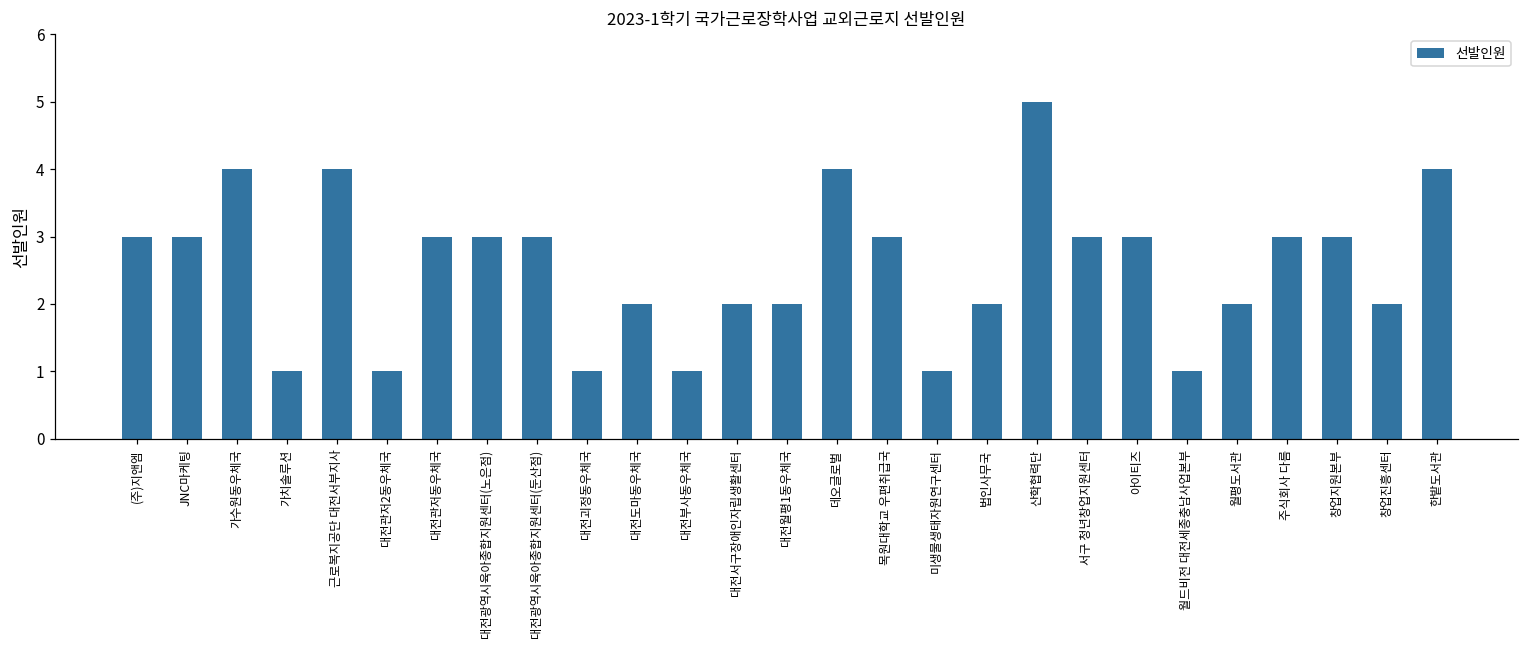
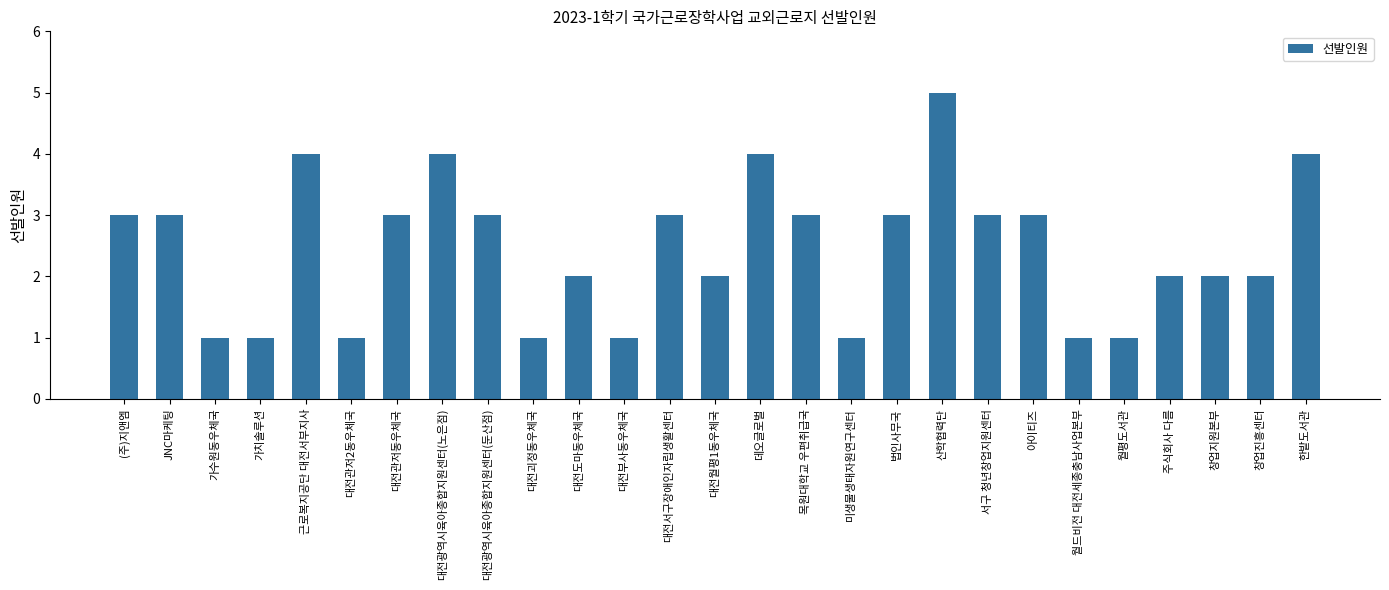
  {
    "(주)지앤엠": 3,
    "JNC마케팅": 3,
-   "가수원동우체국": 4,
+   "가수원동우체국": 1,
    "가치솔루션": 1,
    "근로복지공단 대전서부지사": 4,
    "대전관저2동우체국": 1,
    "대전관저동우체국": 3,
-   "대전광역시육아종합지원센터(노은점)": 3,
+   "대전광역시육아종합지원센터(노은점)": 4,
    "대전광역시육아종합지원센터(둔산점)": 3,
    "대전괴정동우체국": 1,
    "대전도마동우체국": 2,
    "대전부사동우체국": 1,
-   "대전서구장애인자립생활센터": 2,
+   "대전서구장애인자립생활센터": 3,
    "대전월평1동우체국": 2,
    "데오글로벌": 4,
    "목원대학교 우편취급국": 3,
    "미생물생태자원연구센터": 1,
-   "법인사무국": 2,
+   "법인사무국": 3,
    "산학협력단": 5,
    "서구 청년창업지원센터": 3,
    "아이티즈": 3,
    "월드비전 대전세종충남사업본부": 1,
-   "월평도서관": 2,
-   "주식회사 다름": 3,
-   "창업지원본부": 3,
+   "월평도서관": 1,
+   "주식회사 다름": 2,
+   "창업지원본부": 2,
    "창업진흥센터": 2,
    "한밭도서관": 4
  }
